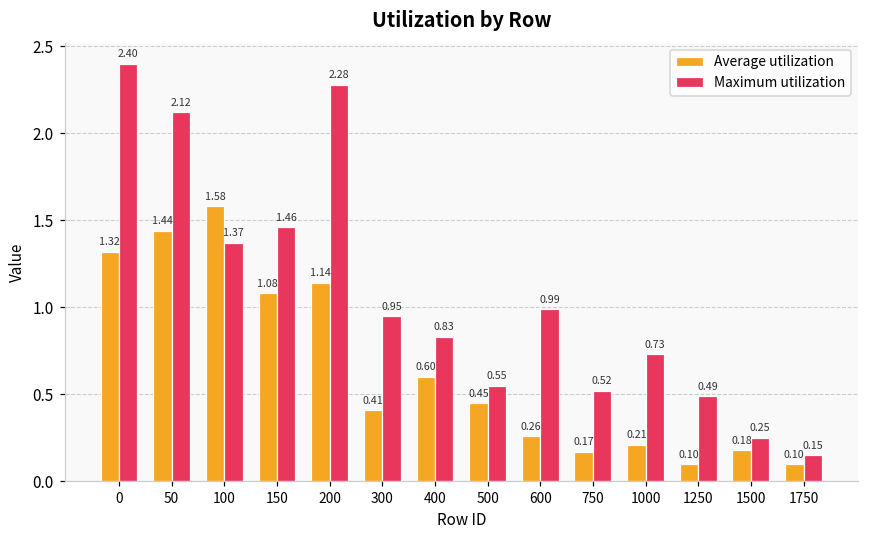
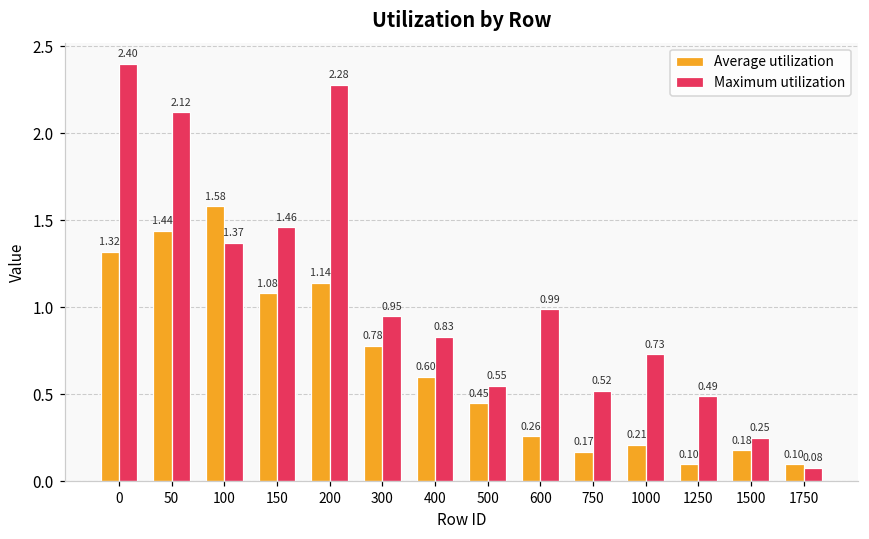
  {
    "Average utilization": {
      "0": 1.32,
      "50": 1.44,
      "100": 1.58,
      "150": 1.08,
      "200": 1.14,
-     "300": 0.41,
+     "300": 0.78,
      "400": 0.60,
      "500": 0.45,
      "600": 0.26,
      "750": 0.17,
      "1000": 0.21,
      "1250": 0.10,
      "1500": 0.18,
      "1750": 0.10
    },
    "Maximum utilization": {
      "0": 2.40,
      "50": 2.12,
      "100": 1.37,
      "150": 1.46,
      "200": 2.28,
      "300": 0.95,
      "400": 0.83,
      "500": 0.55,
      "600": 0.99,
      "750": 0.52,
      "1000": 0.73,
      "1250": 0.49,
      "1500": 0.25,
-     "1750": 0.15
+     "1750": 0.08
    }
  }
